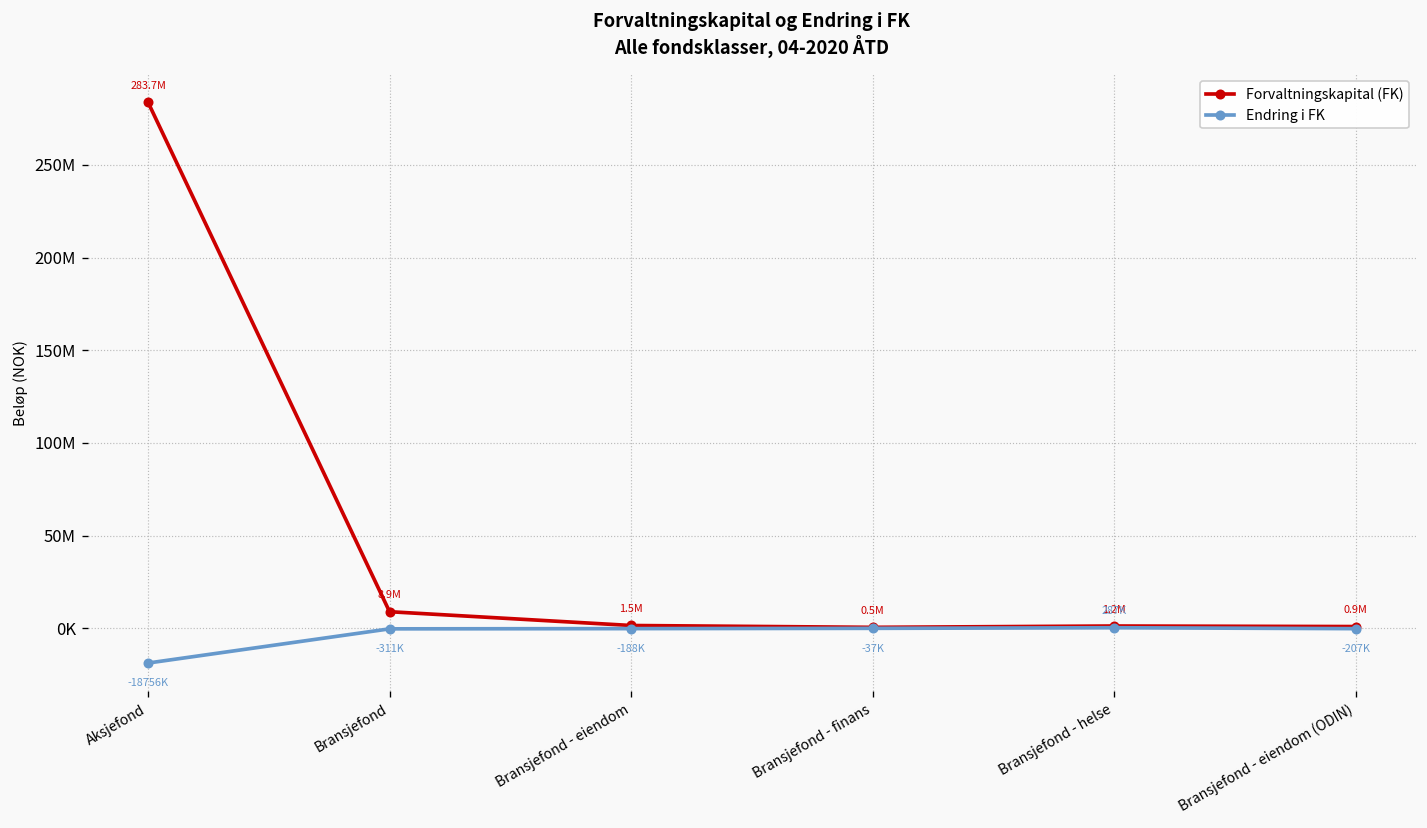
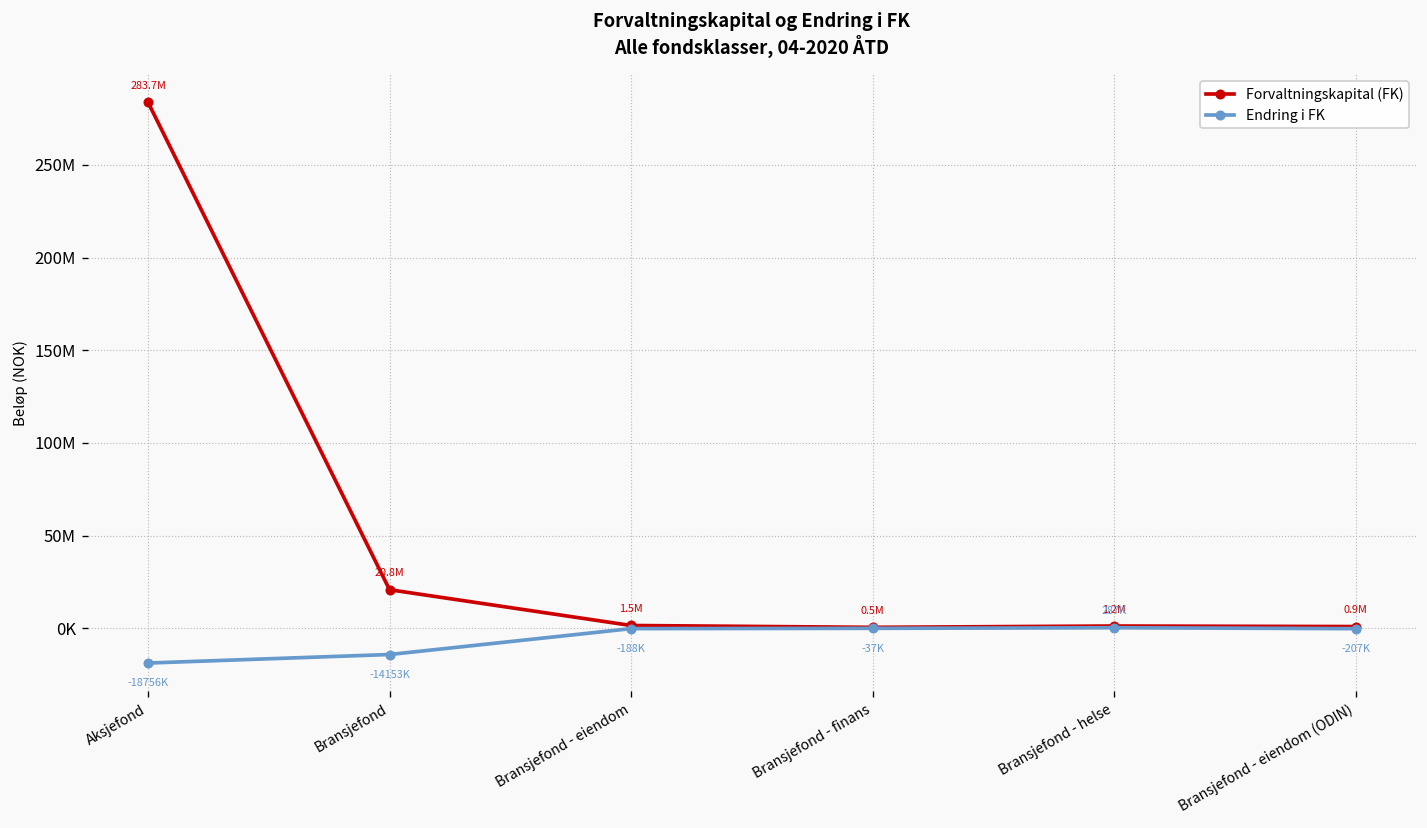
  {
    "Forvaltningskapital (FK)": {
      "Aksjefond": "283.7M",
-     "Bransjefond": "8.9M",
+     "Bransjefond": "20.8M",
      "Bransjefond - eiendom": "1.5M"
    },
    "Endring i FK": {
      "Aksjefond": "-18756K",
-     "Bransjefond": "-311K",
+     "Bransjefond": "-14153K",
      "Bransjefond - eiendom": "-188K"
    }
  }
